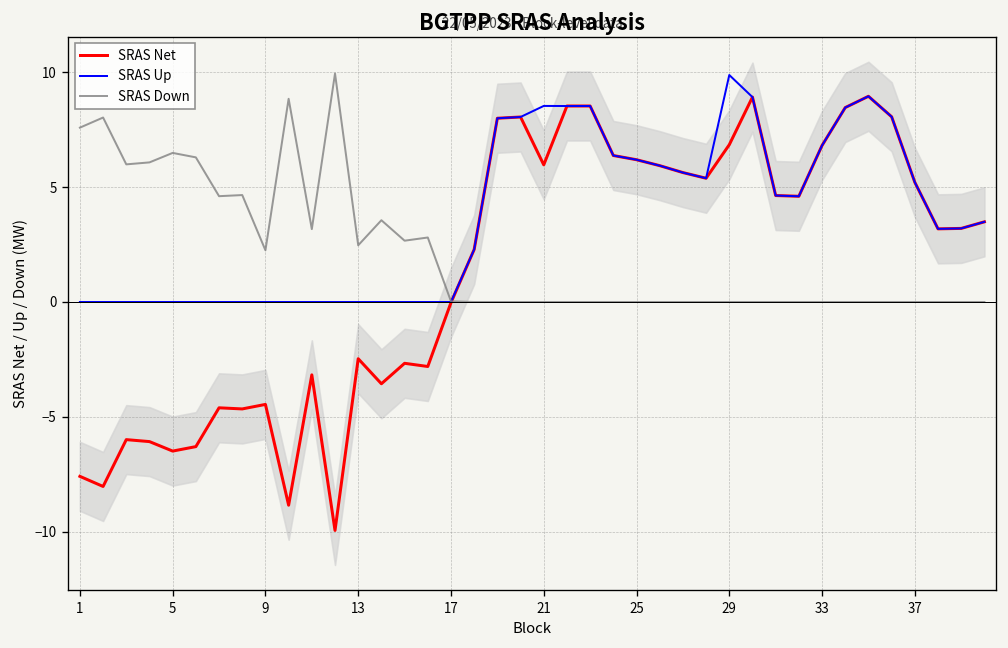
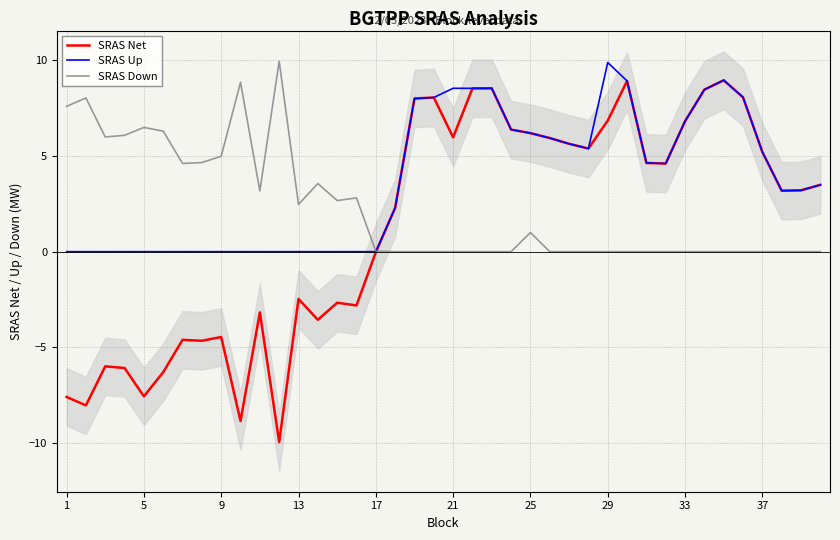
  {
    "SRAS Net": {
      "1": -7.6,
-     "5": -6.5,
+     "5": -7.6,
      "9": -4.5,
      "13": -2.5,
      "21": 6.0,
      "29": 6.8
    },
    "SRAS Up": {
      "1": 0.0,
      "5": 0.0,
      "9": 0.0,
      "13": 0.0,
      "21": 8.5,
      "29": 9.9
    },
    "SRAS Down": {
      "1": 7.6,
      "5": 6.5,
-     "9": 2.3,
+     "9": 5.0,
      "13": 2.5,
      "21": 0.0,
-     "25": 0,
+     "25": 1,
      "29": 0.0,
      "33": 0.0,
      "37": 0.0
    }
  }
